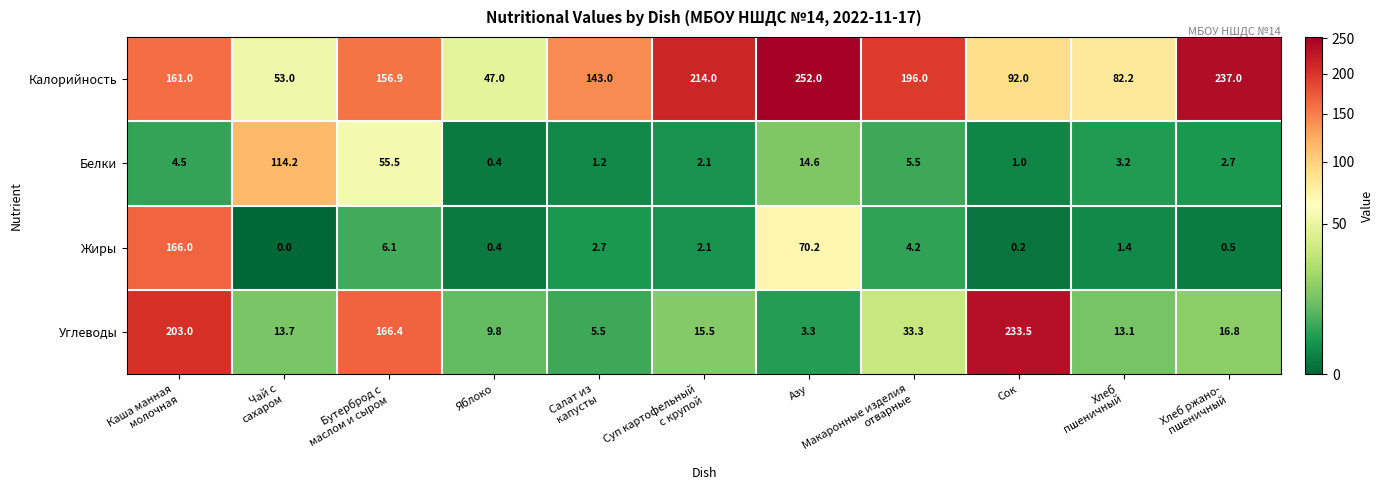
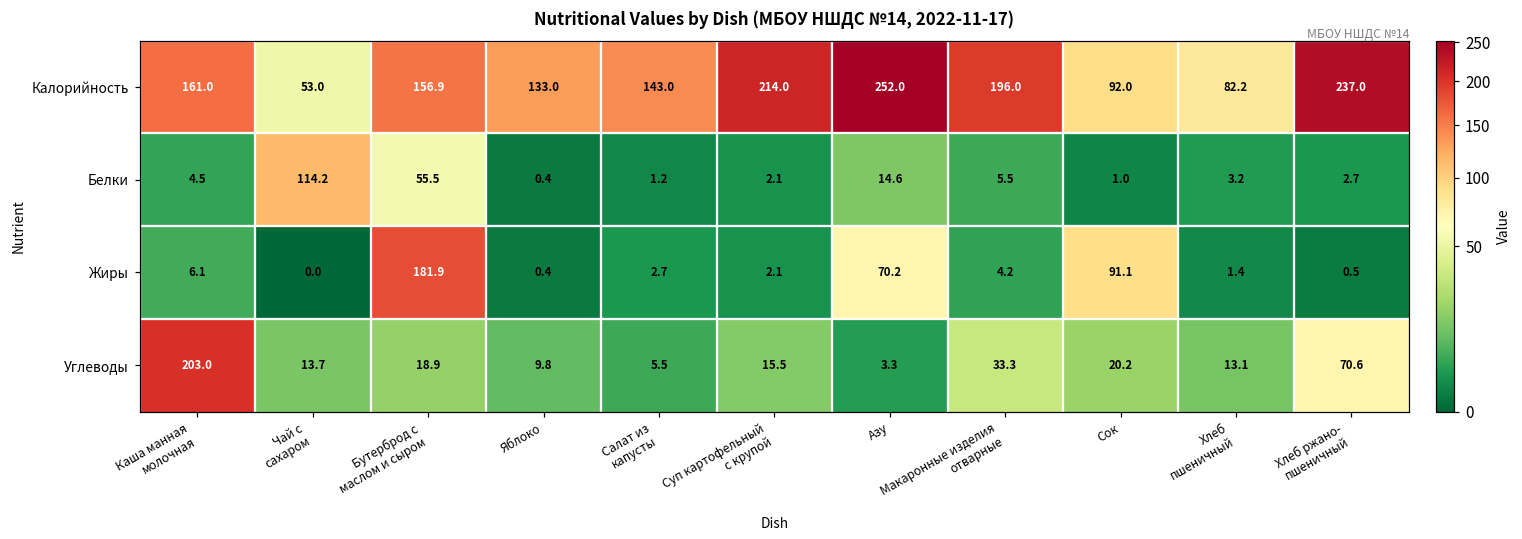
  {
    "Калорийность": {
      "Каша манная молочная": 161.0,
      "Чай с сахаром": 53.0,
      "Бутерброд с маслом и сыром": 156.9,
-     "Яблоко": 47.0,
+     "Яблоко": 133.0,
      "Салат из капусты": 143.0,
      "Суп картофельный с крупой": 214.0,
      "Азу": 252.0,
      "Макаронные изделия отварные": 196.0,
      "Сок": 92.0,
      "Хлеб пшеничный": 82.2,
      "Хлеб ржано- пшеничный": 237.0
    },
    "Белки": {
      "Каша манная молочная": 4.5,
      "Чай с сахаром": 114.2,
      "Бутерброд с маслом и сыром": 55.5,
      "Яблоко": 0.4,
      "Салат из капусты": 1.2,
      "Суп картофельный с крупой": 2.1,
      "Азу": 14.6,
      "Макаронные изделия отварные": 5.5,
      "Сок": 1.0,
      "Хлеб пшеничный": 3.2,
      "Хлеб ржано- пшеничный": 2.7
    },
    "Жиры": {
-     "Каша манная молочная": 166.0,
+     "Каша манная молочная": 6.1,
      "Чай с сахаром": 0.0,
-     "Бутерброд с маслом и сыром": 6.1,
+     "Бутерброд с маслом и сыром": 181.9,
      "Яблоко": 0.4,
      "Салат из капусты": 2.7,
      "Суп картофельный с крупой": 2.1,
      "Азу": 70.2,
      "Макаронные изделия отварные": 4.2,
-     "Сок": 0.2,
+     "Сок": 91.1,
      "Хлеб пшеничный": 1.4,
      "Хлеб ржано- пшеничный": 0.5
    },
    "Углеводы": {
      "Каша манная молочная": 203.0,
      "Чай с сахаром": 13.7,
-     "Бутерброд с маслом и сыром": 166.4,
+     "Бутерброд с маслом и сыром": 18.9,
      "Яблоко": 9.8,
      "Салат из капусты": 5.5,
      "Суп картофельный с крупой": 15.5,
      "Азу": 3.3,
      "Макаронные изделия отварные": 33.3,
-     "Сок": 233.5,
+     "Сок": 20.2,
      "Хлеб пшеничный": 13.1,
-     "Хлеб ржано- пшеничный": 16.8
+     "Хлеб ржано- пшеничный": 70.6
    }
  }
